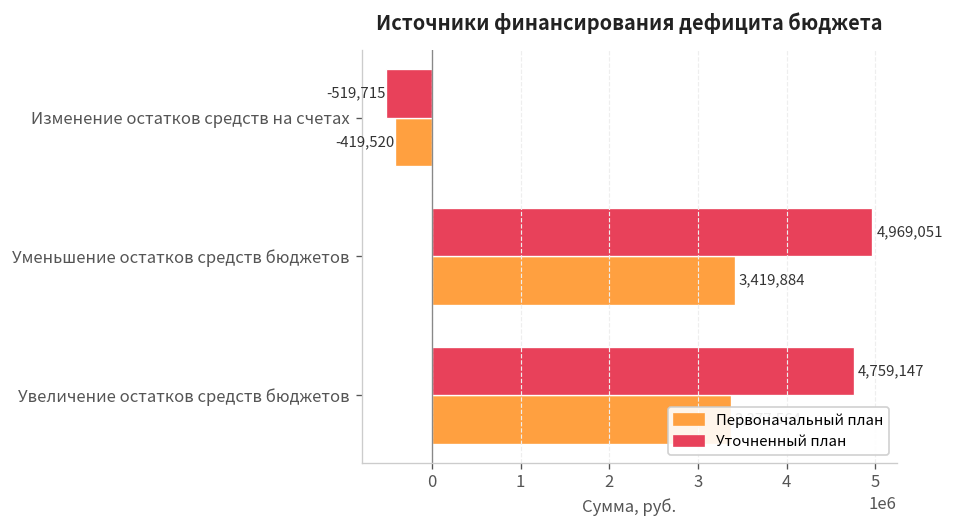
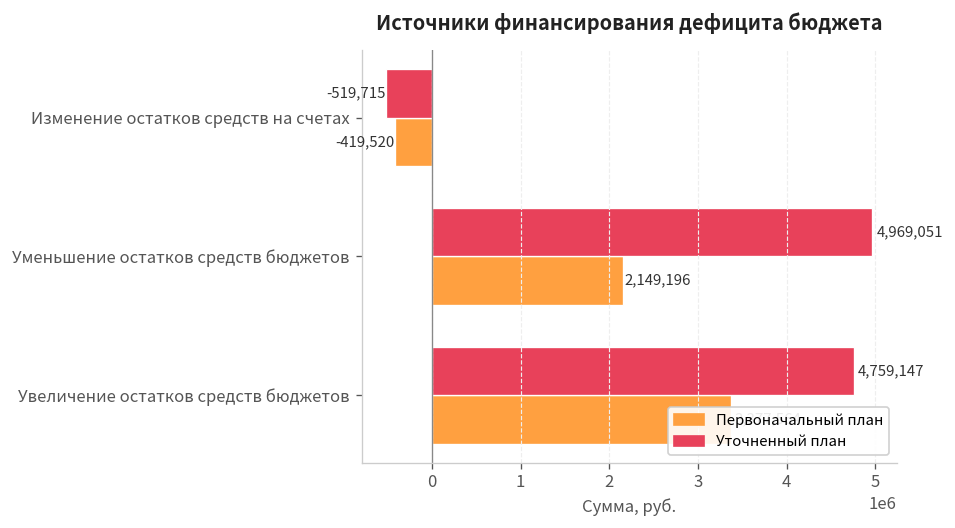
  {
    "Первоначальный план": {
      "Изменение остатков средств на счетах": "-419,520",
-     "Уменьшение остатков средств бюджетов": "3,419,884"
+     "Уменьшение остатков средств бюджетов": "2,149,196"
    },
    "Уточненный план": {
      "Изменение остатков средств на счетах": "-519,715",
      "Уменьшение остатков средств бюджетов": "4,969,051",
      "Увеличение остатков средств бюджетов": "4,759,147"
    }
  }
